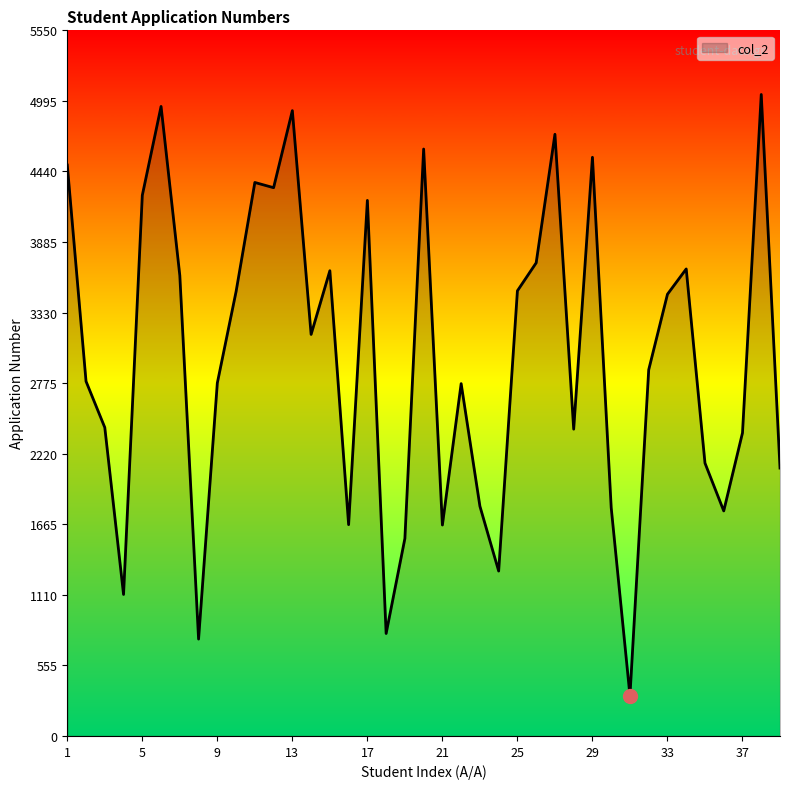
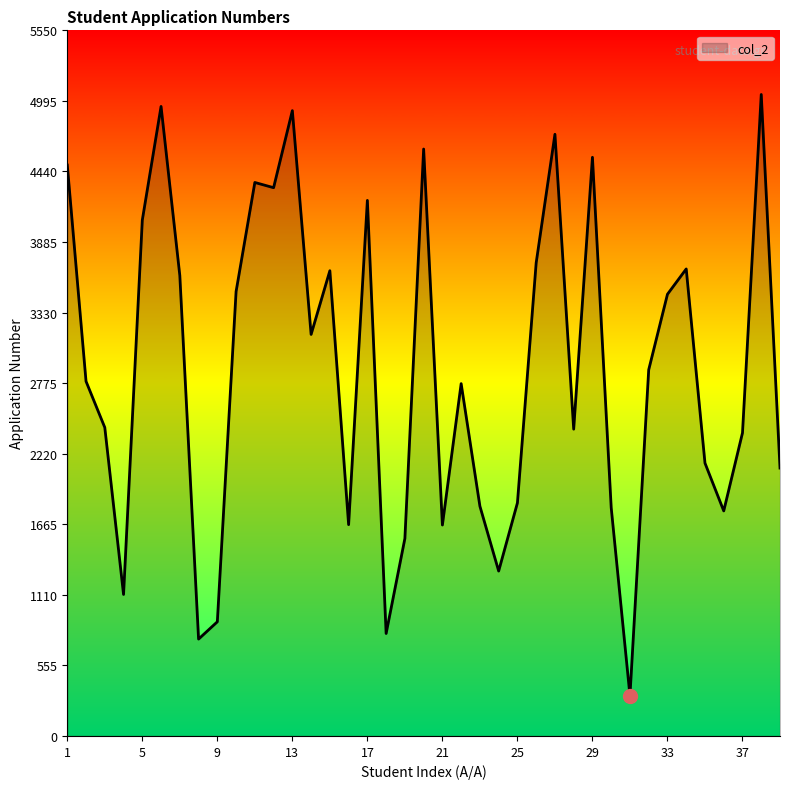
  {
    "col_2": {
      "1": 4490,
-     "5": 4250,
-     "9": 2780,
+     "5": 4060,
+     "9": 900,
      "13": 4920,
      "17": 4210,
      "21": 1660,
-     "25": 3500,
+     "25": 1830,
      "29": 4550,
      "33": 3470,
      "37": 2380
    }
  }
